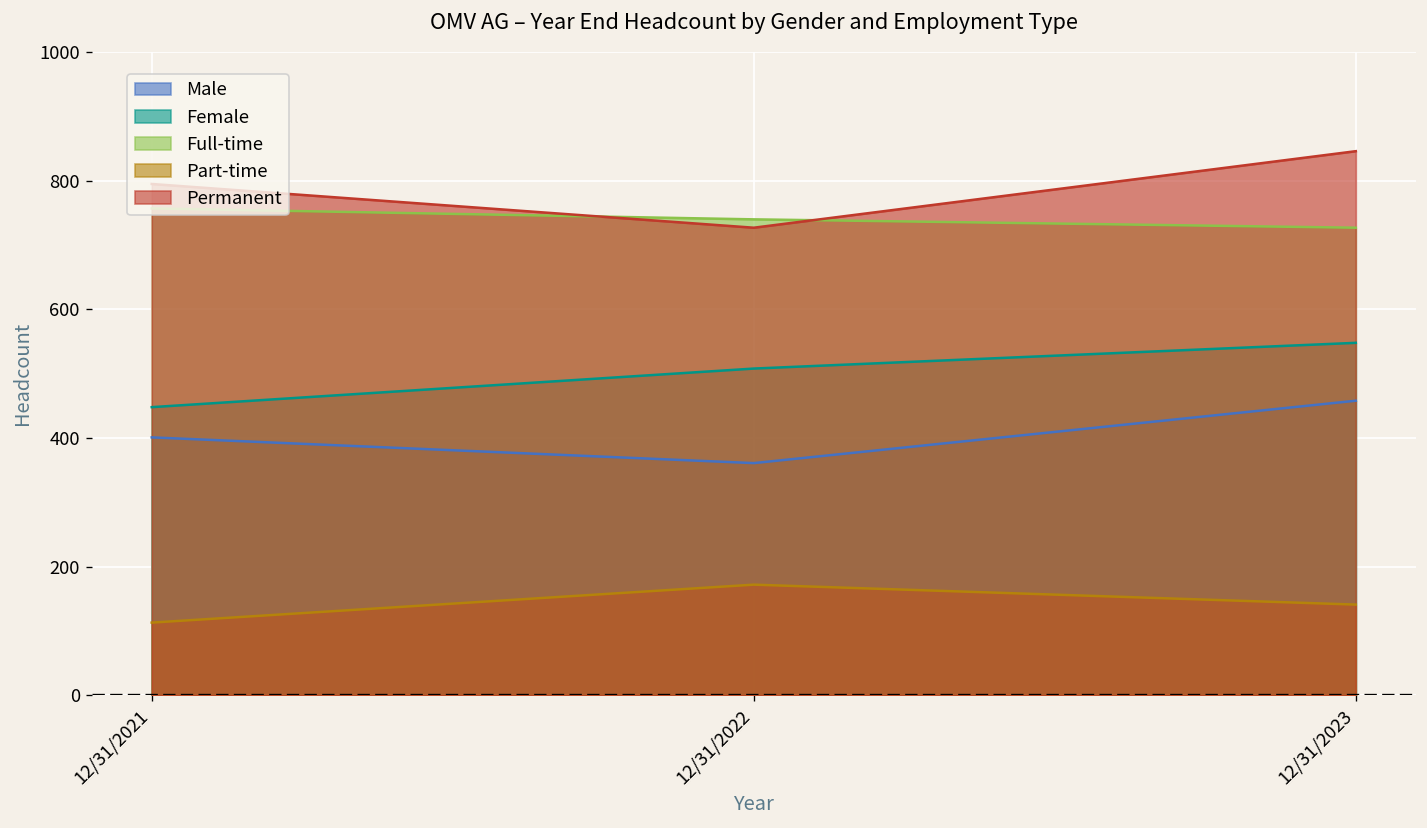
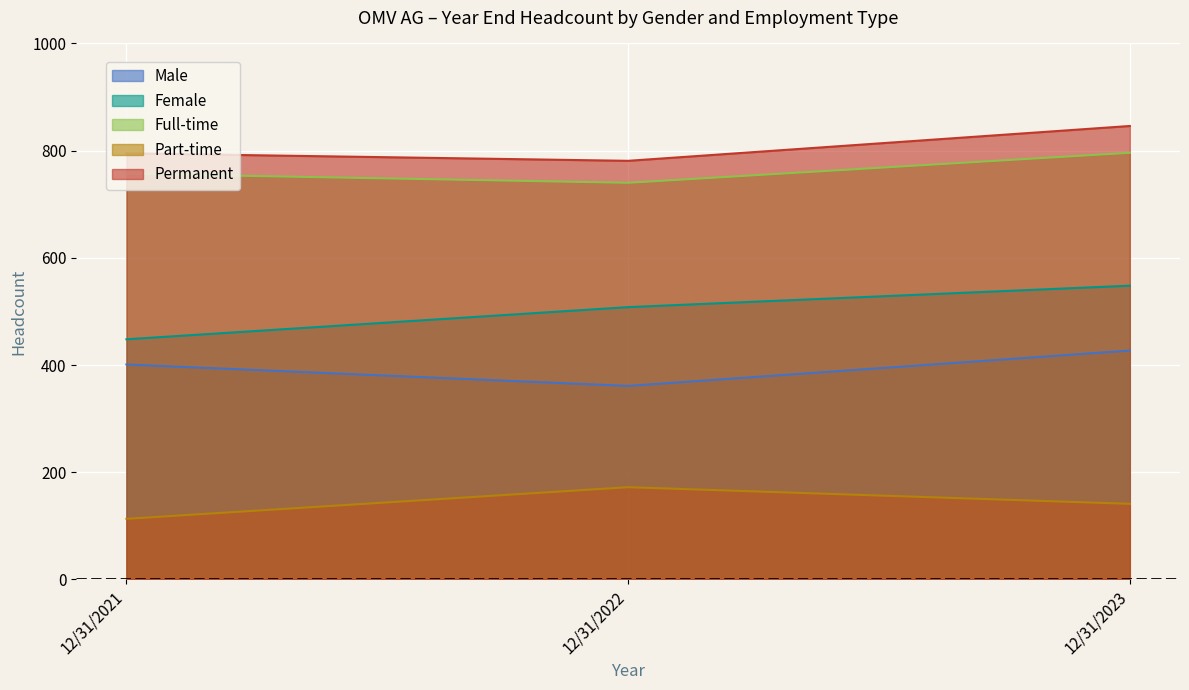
  {
    "Male": {
      "12/31/2021": 400,
      "12/31/2022": 360,
-     "12/31/2023": 460
+     "12/31/2023": 430
    },
    "Female": {
      "12/31/2021": 450,
      "12/31/2022": 510,
      "12/31/2023": 550
    },
    "Full-time": {
      "12/31/2022": 740,
-     "12/31/2023": 730
+     "12/31/2023": 800
    },
    "Part-time": {
      "12/31/2021": 110,
      "12/31/2022": 170,
      "12/31/2023": 140
    },
    "Permanent": {
-     "12/31/2022": 730,
+     "12/31/2022": 780,
      "12/31/2023": 850
    }
  }
